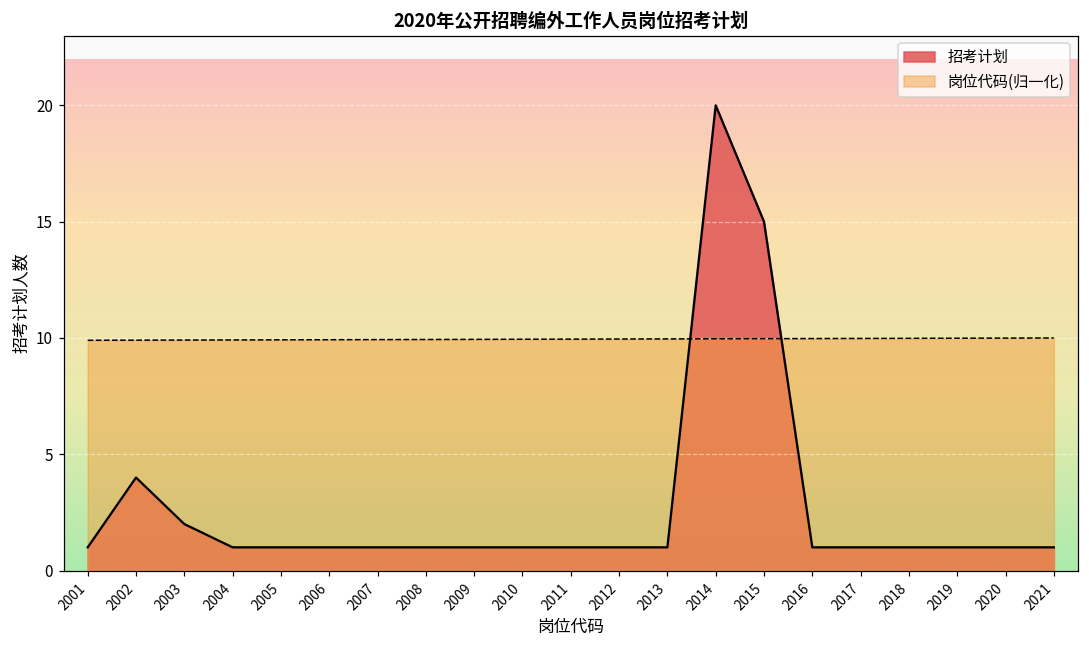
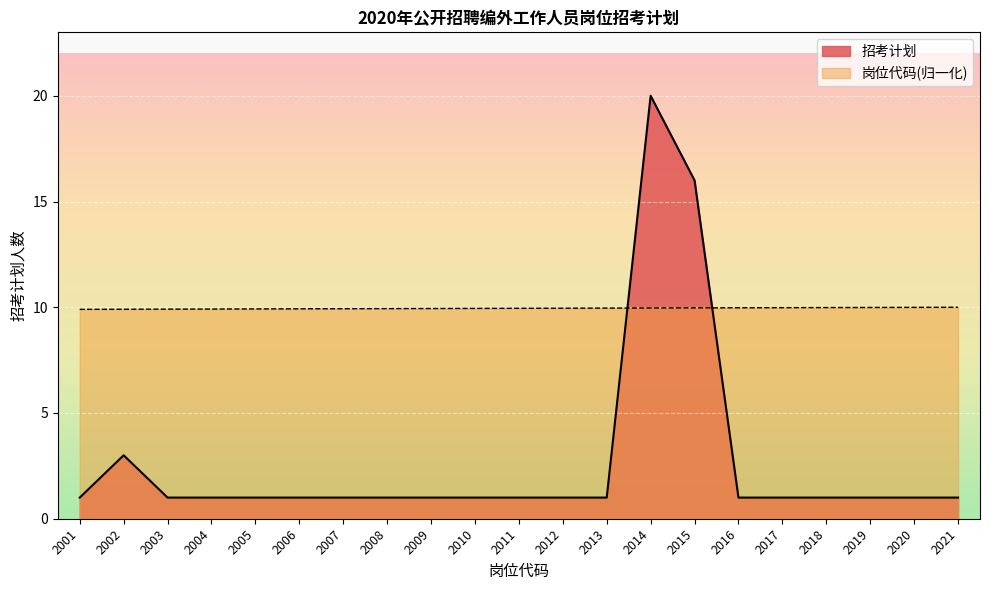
  {
    "招考计划": {
      "2001": 1,
-     "2002": 4,
-     "2003": 2,
+     "2002": 3,
+     "2003": 1,
      "2004": 1,
      "2005": 1,
      "2006": 1,
      "2007": 1,
      "2008": 1,
      "2009": 1,
      "2010": 1,
      "2011": 1,
      "2012": 1,
      "2013": 1,
      "2014": 20,
-     "2015": 15,
+     "2015": 16,
      "2016": 1,
      "2017": 1,
      "2018": 1,
      "2019": 1,
      "2020": 1,
      "2021": 1
    },
    "岗位代码(归一化)": {
      "2001": 10,
      "2002": 10,
      "2003": 10,
      "2004": 10,
      "2005": 10,
      "2006": 10,
      "2007": 10,
      "2008": 10,
      "2009": 10,
      "2010": 10,
      "2011": 10,
      "2012": 10,
      "2013": 10,
      "2014": 10,
      "2015": 10,
      "2016": 10,
      "2017": 10,
      "2018": 10,
      "2019": 10,
      "2020": 10,
      "2021": 10
    }
  }
